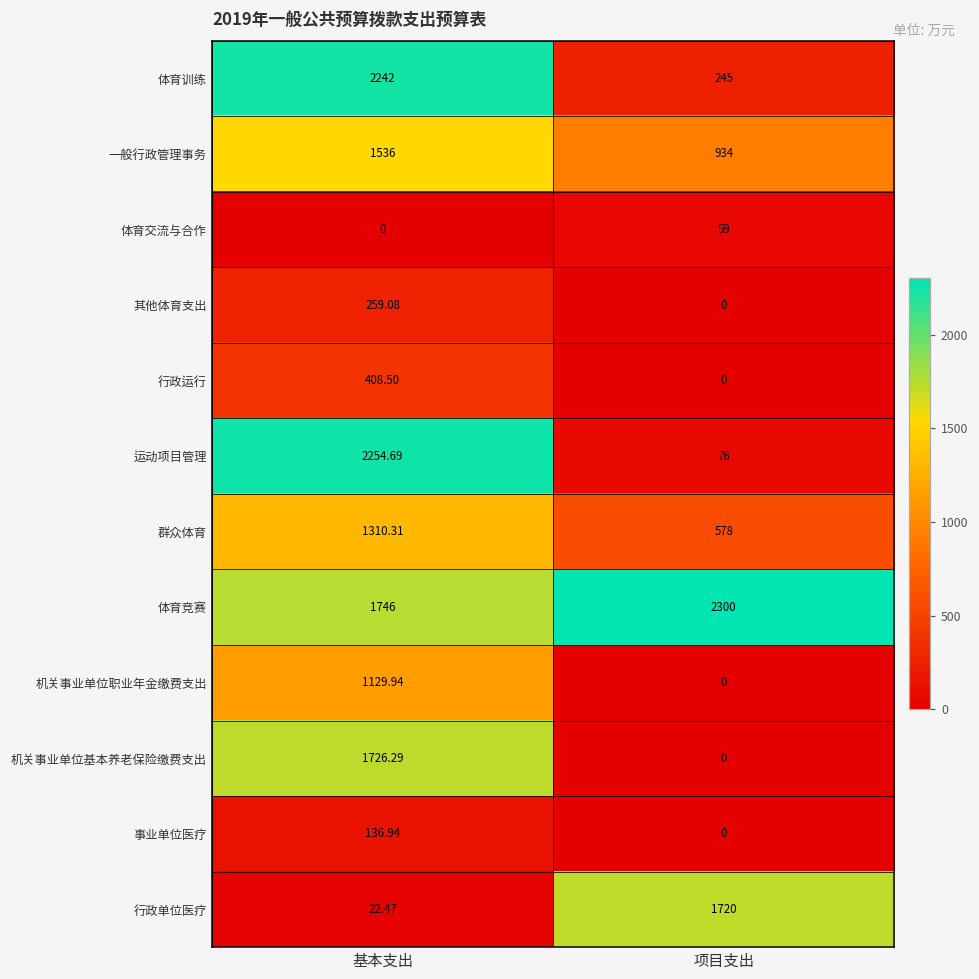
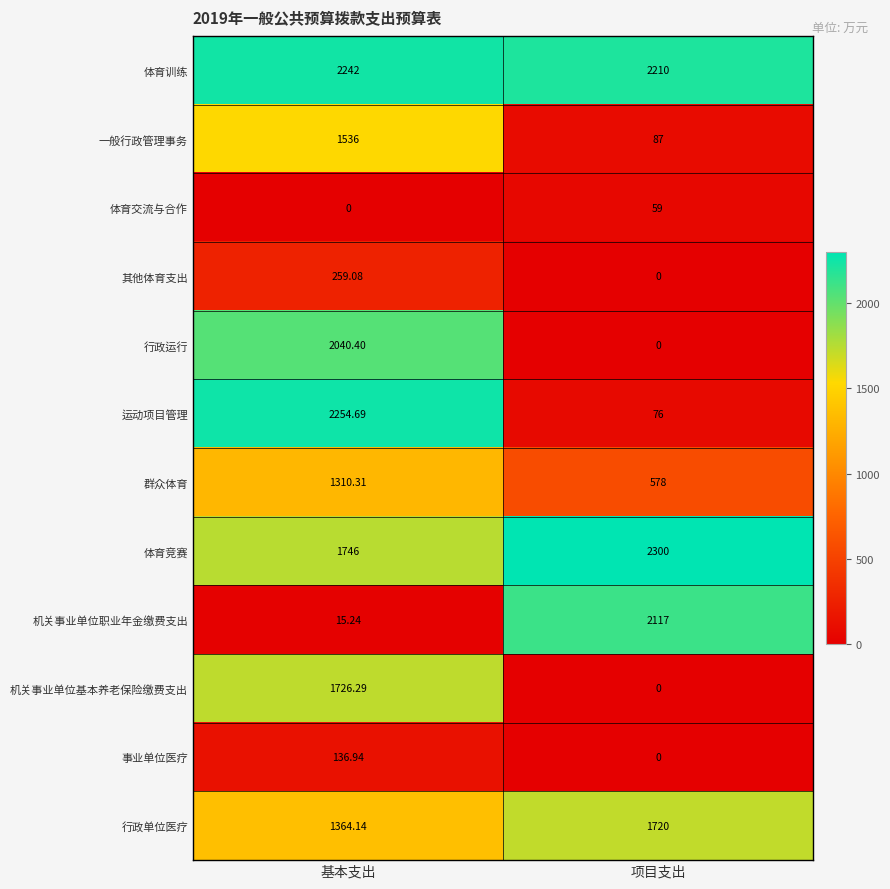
  {
    "体育训练": {
      "基本支出": 2242,
-     "项目支出": 245
+     "项目支出": 2210
    },
    "一般行政管理事务": {
      "基本支出": 1536,
-     "项目支出": 934
+     "项目支出": 87
    },
    "体育交流与合作": {
      "基本支出": 0,
      "项目支出": 59
    },
    "其他体育支出": {
      "基本支出": 259.08,
      "项目支出": 0
    },
    "行政运行": {
-     "基本支出": 408.50,
+     "基本支出": 2040.40,
      "项目支出": 0
    },
    "运动项目管理": {
      "基本支出": 2254.69,
      "项目支出": 76
    },
    "群众体育": {
      "基本支出": 1310.31,
      "项目支出": 578
    },
    "体育竞赛": {
      "基本支出": 1746,
      "项目支出": 2300
    },
    "机关事业单位职业年金缴费支出": {
-     "基本支出": 1129.94,
-     "项目支出": 0
+     "基本支出": 15.24,
+     "项目支出": 2117
    },
    "机关事业单位基本养老保险缴费支出": {
      "基本支出": 1726.29,
      "项目支出": 0
    },
    "事业单位医疗": {
      "基本支出": 136.94,
      "项目支出": 0
    },
    "行政单位医疗": {
-     "基本支出": 22.47,
+     "基本支出": 1364.14,
      "项目支出": 1720
    }
  }
